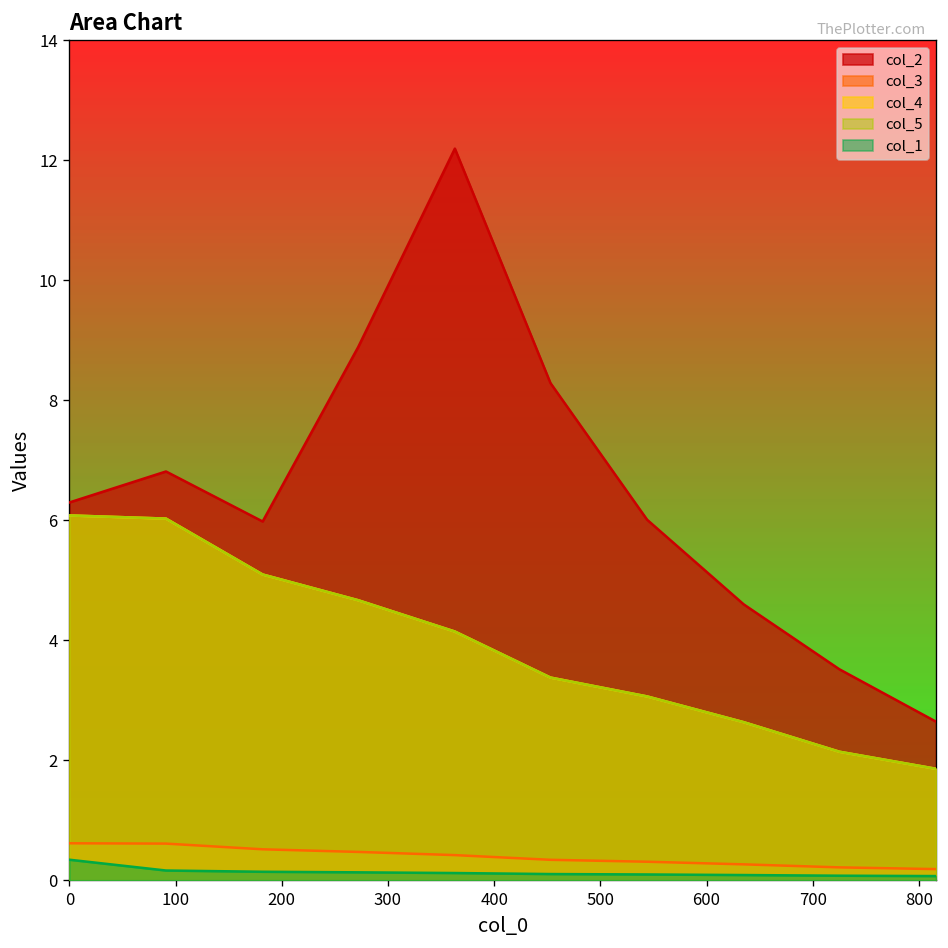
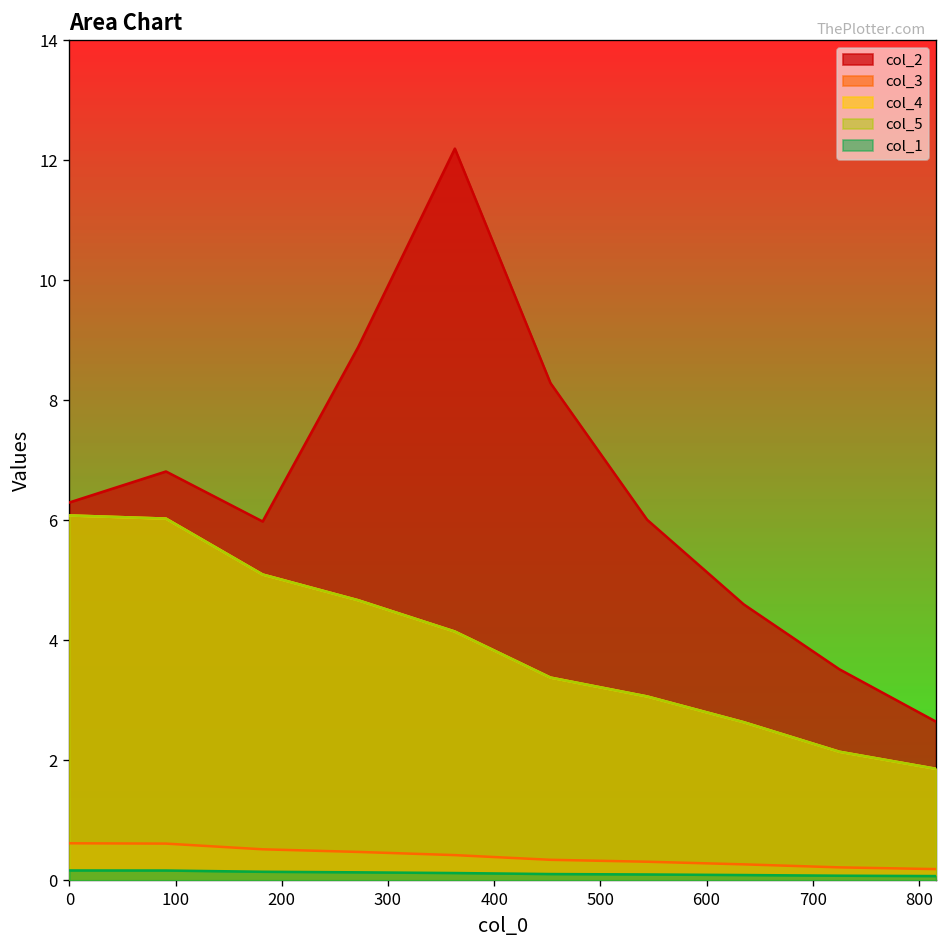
  {
    "col_2": {
      "0": 6.3
    },
    "col_3": {
      "0": 0.6
    },
    "col_5": {
      "0": 6.1
    },
    "col_1": {
-     "0": 0.3
+     "0": 0.2
    }
  }
